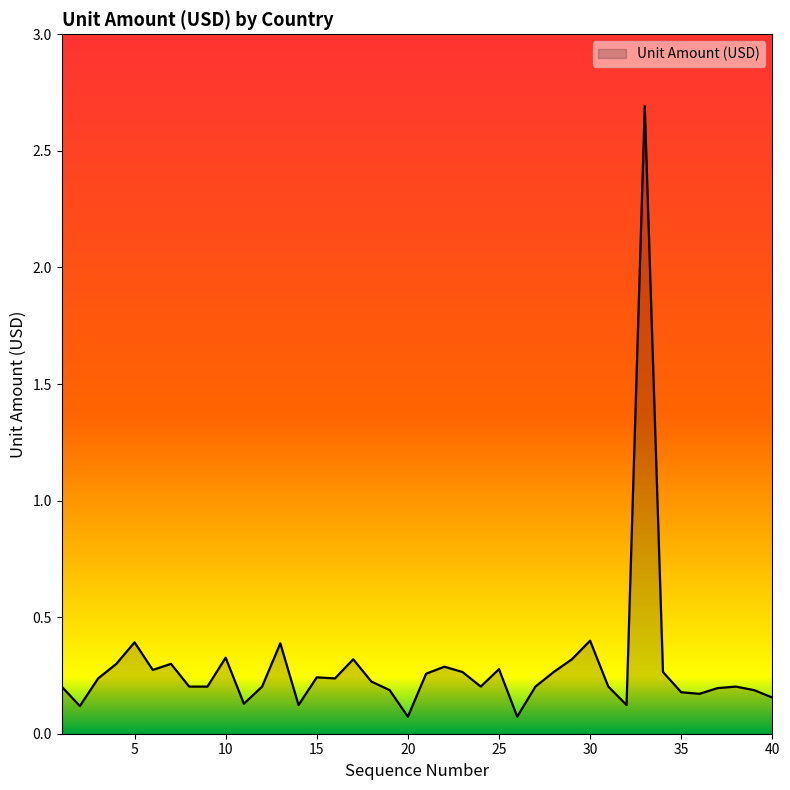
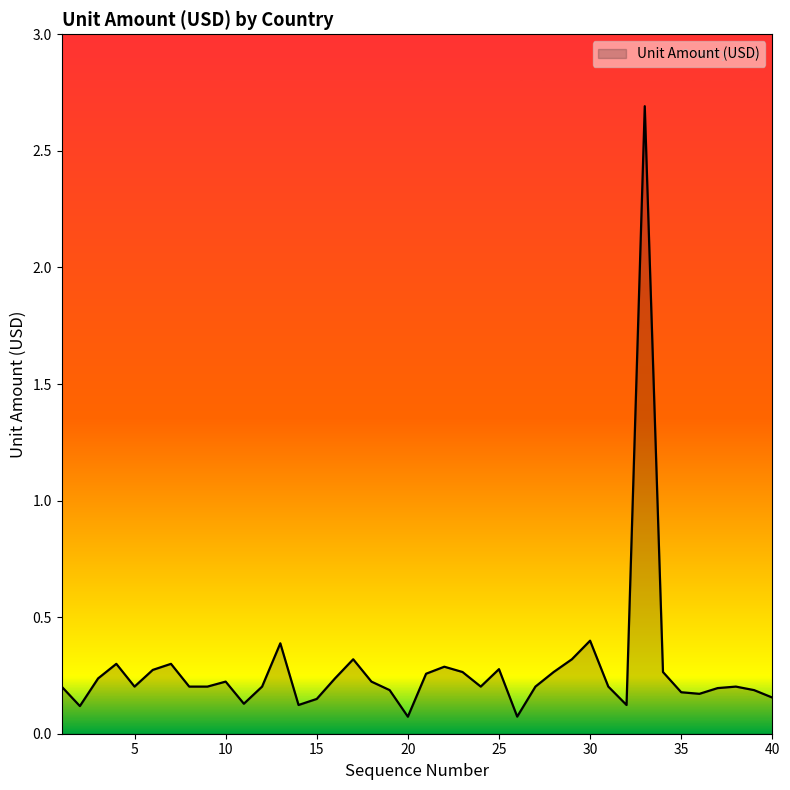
  {
-   "5": 0.39,
-   "10": 0.33,
-   "15": 0.24,
+   "5": 0.20,
+   "10": 0.22,
+   "15": 0.15,
    "20": 0.07,
    "25": 0.28,
    "30": 0.40,
    "35": 0.18,
    "40": 0.16
  }
